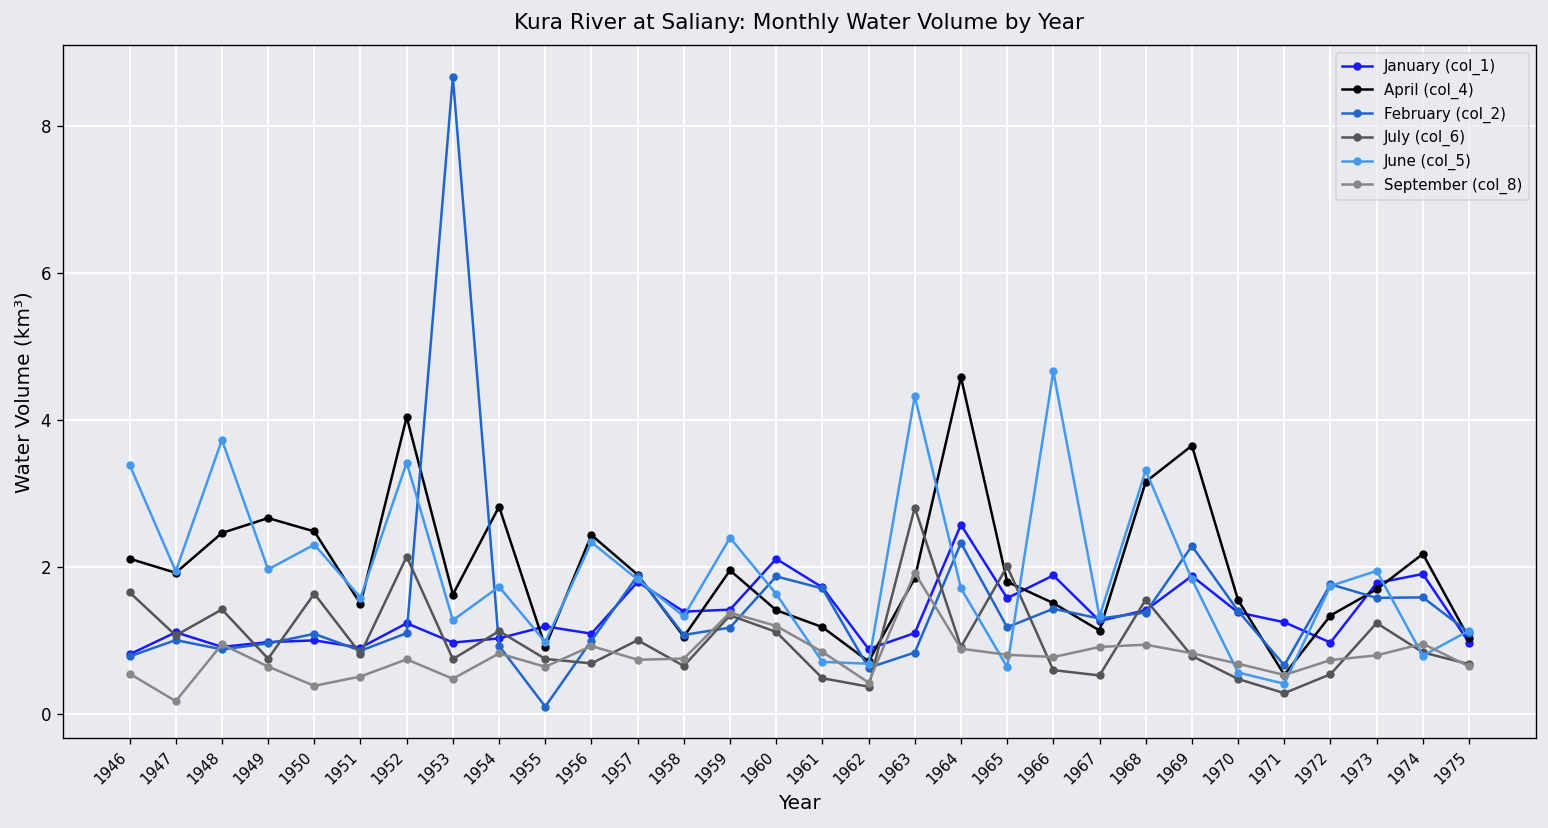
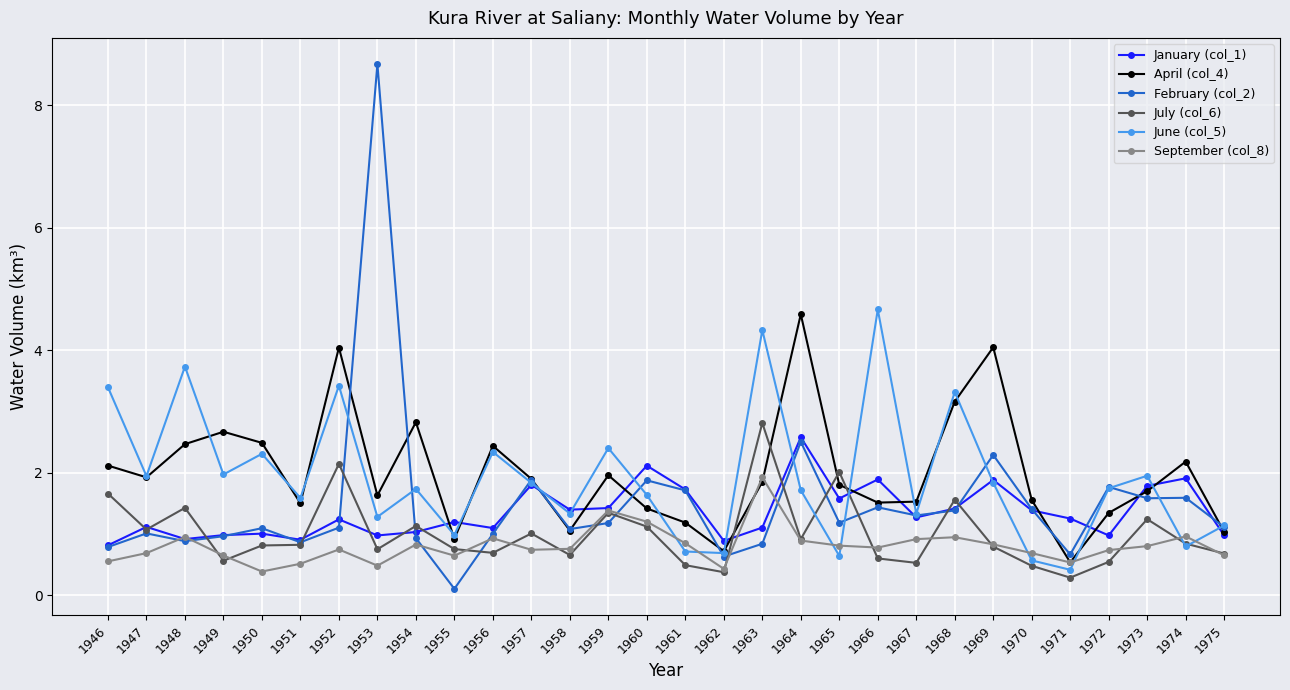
  {
    "January (col_1)": {
      "1947": 1.1,
      "1950": 1.0,
      "1951": 0.9,
      "1952": 1.2,
      "1953": 1.0,
      "1954": 1.0,
      "1955": 1.2,
      "1956": 1.1,
      "1958": 1.4,
      "1960": 2.1,
      "1962": 0.9,
      "1963": 1.1,
      "1964": 2.6,
      "1965": 1.6,
      "1966": 1.9,
      "1969": 1.9,
      "1971": 1.3,
      "1972": 1.0,
      "1973": 1.8,
      "1974": 1.9,
      "1975": 1.0
    },
    "April (col_4)": {
      "1946": 2.1,
      "1948": 2.5,
      "1949": 2.7,
      "1950": 2.5,
      "1951": 1.5,
      "1952": 4.0,
      "1953": 1.6,
      "1954": 2.8,
      "1955": 0.9,
      "1956": 2.4,
      "1959": 2.0,
      "1960": 1.4,
      "1961": 1.2,
      "1963": 1.9,
      "1964": 4.6,
      "1965": 1.8,
      "1966": 1.5,
-     "1967": 1.1,
+     "1967": 1.5,
      "1968": 3.2,
-     "1969": 3.7,
+     "1969": 4.0,
      "1970": 1.6,
      "1972": 1.3,
      "1973": 1.7,
      "1974": 2.2,
      "1975": 1.0
    },
    "February (col_2)": {
      "1947": 1.0,
      "1950": 1.1,
      "1952": 1.1,
      "1953": 8.7,
      "1954": 0.9,
      "1955": 0.1,
      "1956": 1.0,
      "1959": 1.2,
      "1960": 1.9,
      "1962": 0.6,
      "1963": 0.8,
-     "1964": 2.3,
+     "1964": 2.5,
      "1965": 1.2,
      "1966": 1.4,
      "1969": 2.3,
      "1971": 0.7,
      "1973": 1.6,
      "1974": 1.6
    },
    "July (col_6)": {
      "1946": 1.7,
      "1947": 1.1,
      "1948": 1.4,
-     "1949": 0.8,
-     "1950": 1.6,
+     "1949": 0.6,
+     "1950": 0.8,
      "1952": 2.1,
      "1953": 0.8,
      "1954": 1.1,
      "1955": 0.8,
      "1956": 0.7,
      "1957": 1.0,
      "1958": 0.7,
      "1960": 1.1,
      "1961": 0.5,
      "1962": 0.4,
      "1963": 2.8,
      "1965": 2.0,
      "1966": 0.6,
      "1967": 0.5,
      "1968": 1.6,
      "1970": 0.5,
      "1971": 0.3,
      "1972": 0.5,
      "1973": 1.2,
      "1974": 0.8
    },
    "June (col_5)": {
      "1946": 3.4,
      "1948": 3.7,
      "1949": 2.0,
      "1950": 2.3,
      "1951": 1.6,
      "1952": 3.4,
      "1953": 1.3,
      "1954": 1.7,
      "1955": 1.0,
      "1956": 2.3,
      "1958": 1.3,
      "1959": 2.4,
      "1960": 1.6,
      "1961": 0.7,
      "1963": 4.3,
      "1964": 1.7,
      "1965": 0.6,
      "1966": 4.7,
      "1968": 3.3,
      "1969": 1.8,
      "1970": 0.6,
      "1971": 0.4,
      "1973": 2.0,
      "1974": 0.8
    },
    "September (col_8)": {
      "1946": 0.6,
-     "1947": 0.2,
+     "1947": 0.7,
      "1949": 0.7,
      "1950": 0.4,
      "1951": 0.5,
      "1952": 0.7,
      "1953": 0.5,
      "1954": 0.8,
      "1955": 0.6,
      "1956": 0.9,
      "1957": 0.7,
      "1958": 0.8,
      "1960": 1.2,
      "1961": 0.9,
      "1962": 0.4,
      "1963": 1.9,
      "1965": 0.8,
      "1966": 0.8,
      "1967": 0.9,
      "1968": 0.9,
      "1970": 0.7,
      "1972": 0.7,
      "1973": 0.8,
      "1974": 1.0
    }
  }
